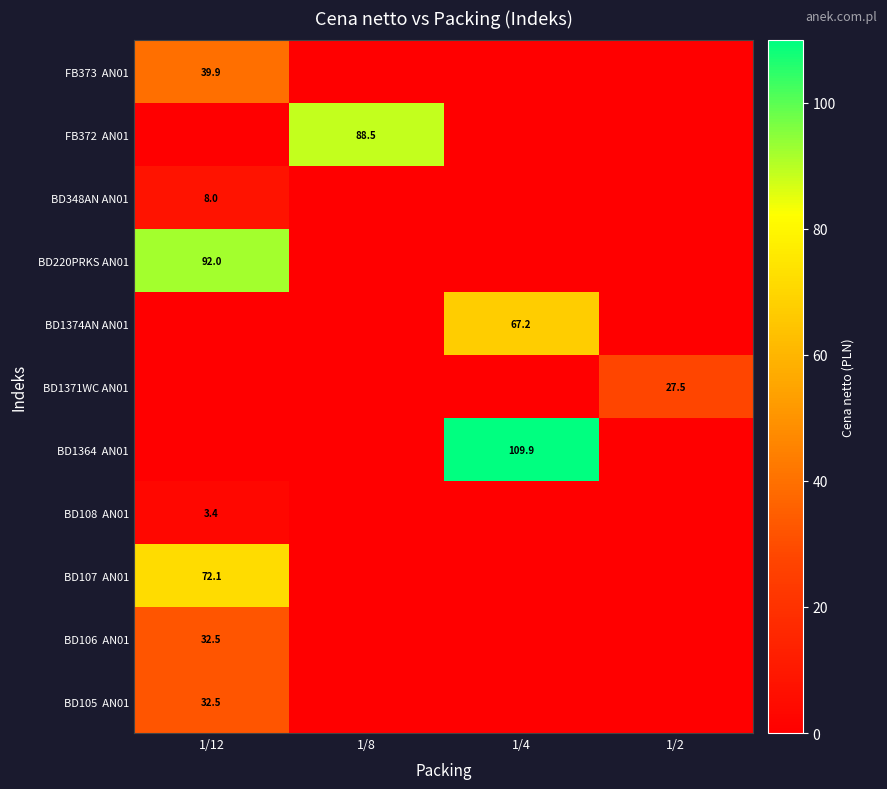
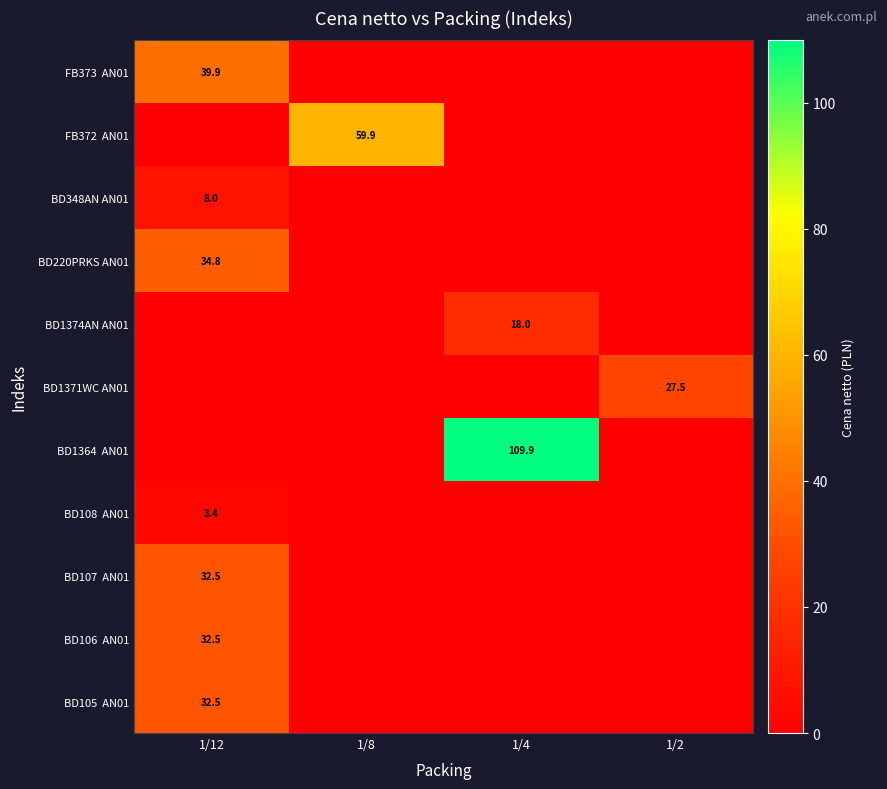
  {
    "FB373 AN01": {
      "1/12": 39.9
    },
    "FB372 AN01": {
-     "1/8": 88.5
+     "1/8": 59.9
    },
    "BD348AN AN01": {
      "1/12": 8.0
    },
    "BD220PRKS AN01": {
-     "1/12": 92.0
+     "1/12": 34.8
    },
    "BD1374AN AN01": {
-     "1/4": 67.2
+     "1/4": 18.0
    },
    "BD1371WC AN01": {
      "1/2": 27.5
    },
    "BD1364 AN01": {
      "1/4": 109.9
    },
    "BD108 AN01": {
      "1/12": 3.4
    },
    "BD107 AN01": {
-     "1/12": 72.1
+     "1/12": 32.5
    },
    "BD106 AN01": {
      "1/12": 32.5
    },
    "BD105 AN01": {
      "1/12": 32.5
    }
  }
